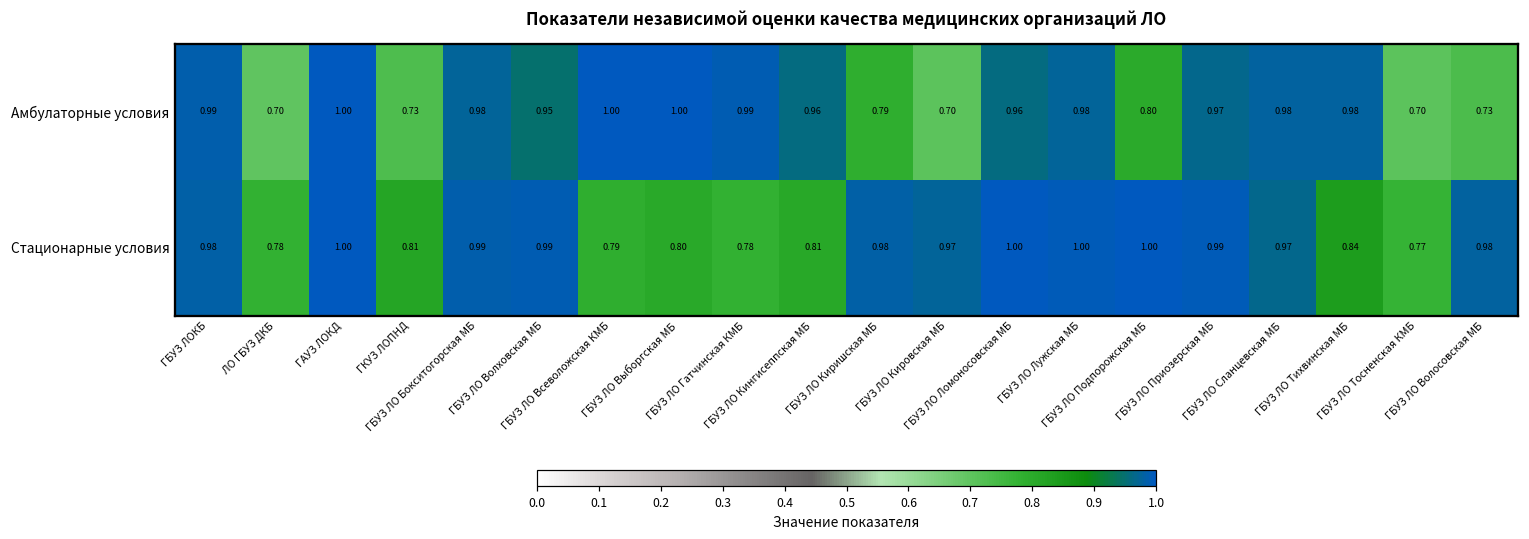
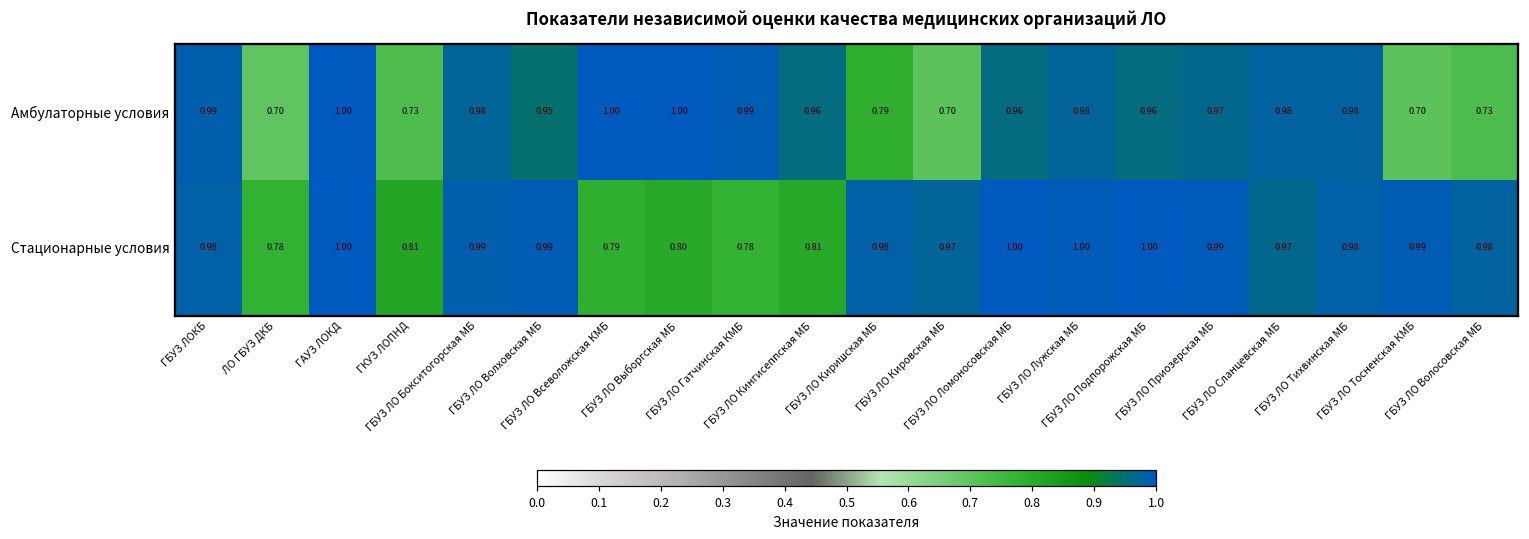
  {
    "Амбулаторные условия": {
      "ГБУЗ ЛОКБ": 0.99,
      "ЛО ГБУЗ ДКБ": 0.70,
      "ГАУЗ ЛОКД": 1.00,
      "ГКУЗ ЛОПНД": 0.73,
      "ГБУЗ ЛО Бокситогорская МБ": 0.98,
      "ГБУЗ ЛО Волховская МБ": 0.95,
      "ГБУЗ ЛО Всеволожская КМБ": 1.00,
      "ГБУЗ ЛО Выборгская МБ": 1.00,
      "ГБУЗ ЛО Гатчинская КМБ": 0.99,
      "ГБУЗ ЛО Кингисеппская МБ": 0.96,
      "ГБУЗ ЛО Киришская МБ": 0.79,
      "ГБУЗ ЛО Кировская МБ": 0.70,
      "ГБУЗ ЛО Ломоносовская МБ": 0.96,
      "ГБУЗ ЛО Лужская МБ": 0.98,
-     "ГБУЗ ЛО Подпорожская МБ": 0.80,
+     "ГБУЗ ЛО Подпорожская МБ": 0.96,
      "ГБУЗ ЛО Приозерская МБ": 0.97,
      "ГБУЗ ЛО Сланцевская МБ": 0.98,
      "ГБУЗ ЛО Тихвинская МБ": 0.98,
      "ГБУЗ ЛО Тосненская КМБ": 0.70,
      "ГБУЗ ЛО Волосовская МБ": 0.73
    },
    "Стационарные условия": {
      "ГБУЗ ЛОКБ": 0.98,
      "ЛО ГБУЗ ДКБ": 0.78,
      "ГАУЗ ЛОКД": 1.00,
      "ГКУЗ ЛОПНД": 0.81,
      "ГБУЗ ЛО Бокситогорская МБ": 0.99,
      "ГБУЗ ЛО Волховская МБ": 0.99,
      "ГБУЗ ЛО Всеволожская КМБ": 0.79,
      "ГБУЗ ЛО Выборгская МБ": 0.80,
      "ГБУЗ ЛО Гатчинская КМБ": 0.78,
      "ГБУЗ ЛО Кингисеппская МБ": 0.81,
      "ГБУЗ ЛО Киришская МБ": 0.98,
      "ГБУЗ ЛО Кировская МБ": 0.97,
      "ГБУЗ ЛО Ломоносовская МБ": 1.00,
      "ГБУЗ ЛО Лужская МБ": 1.00,
      "ГБУЗ ЛО Подпорожская МБ": 1.00,
      "ГБУЗ ЛО Приозерская МБ": 0.99,
      "ГБУЗ ЛО Сланцевская МБ": 0.97,
-     "ГБУЗ ЛО Тихвинская МБ": 0.84,
-     "ГБУЗ ЛО Тосненская КМБ": 0.77,
+     "ГБУЗ ЛО Тихвинская МБ": 0.98,
+     "ГБУЗ ЛО Тосненская КМБ": 0.99,
      "ГБУЗ ЛО Волосовская МБ": 0.98
    }
  }
